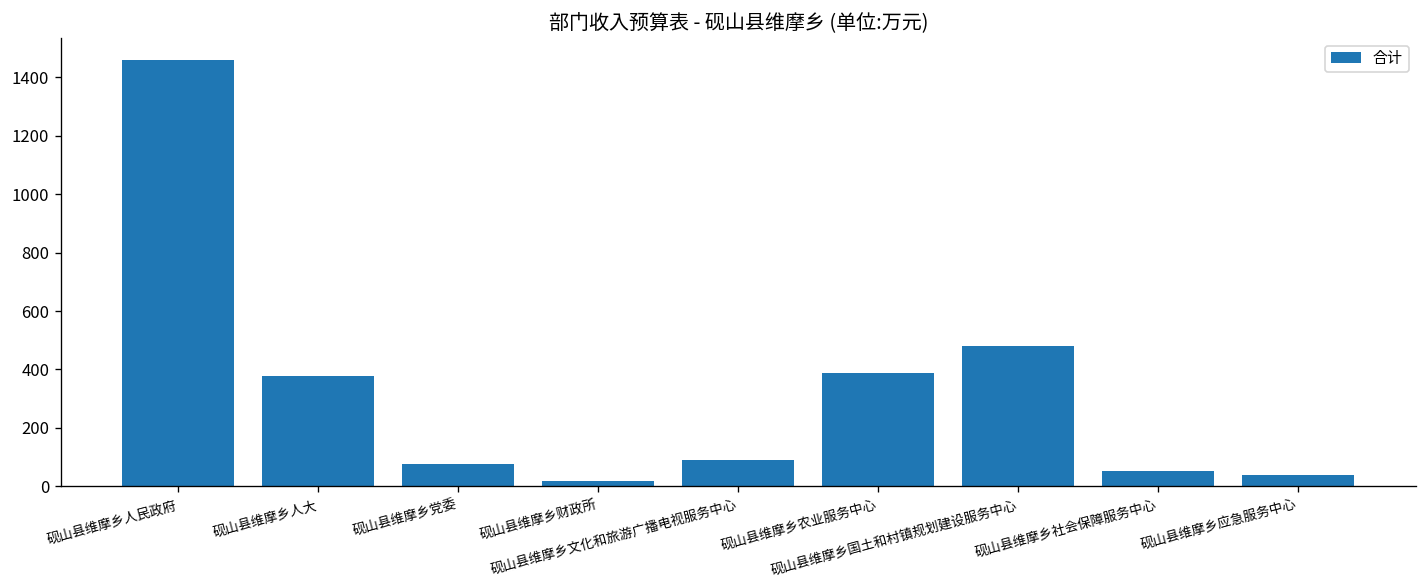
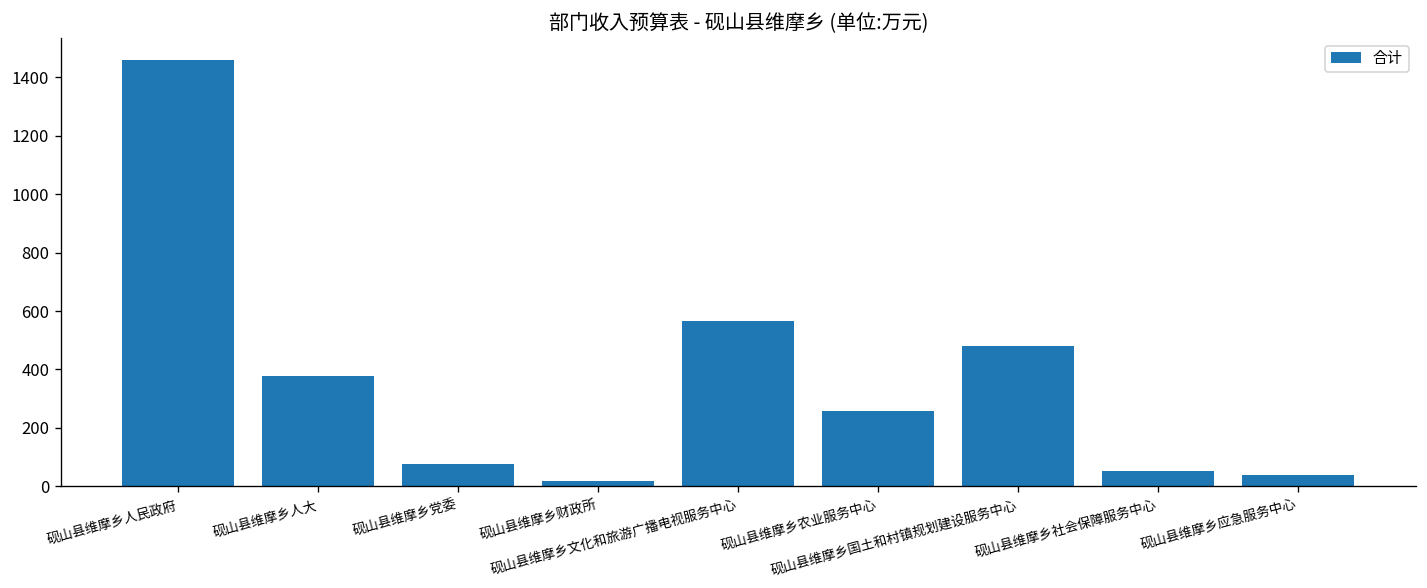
  {
    "砚山县维摩乡人民政府": 1460,
    "砚山县维摩乡人大": 380,
    "砚山县维摩乡党委": 80,
    "砚山县维摩乡财政所": 20,
-   "砚山县维摩乡文化和旅游广播电视服务中心": 90,
-   "砚山县维摩乡农业服务中心": 390,
+   "砚山县维摩乡文化和旅游广播电视服务中心": 570,
+   "砚山县维摩乡农业服务中心": 260,
    "砚山县维摩乡国土和村镇规划建设服务中心": 480,
    "砚山县维摩乡社会保障服务中心": 50,
    "砚山县维摩乡应急服务中心": 40
  }
